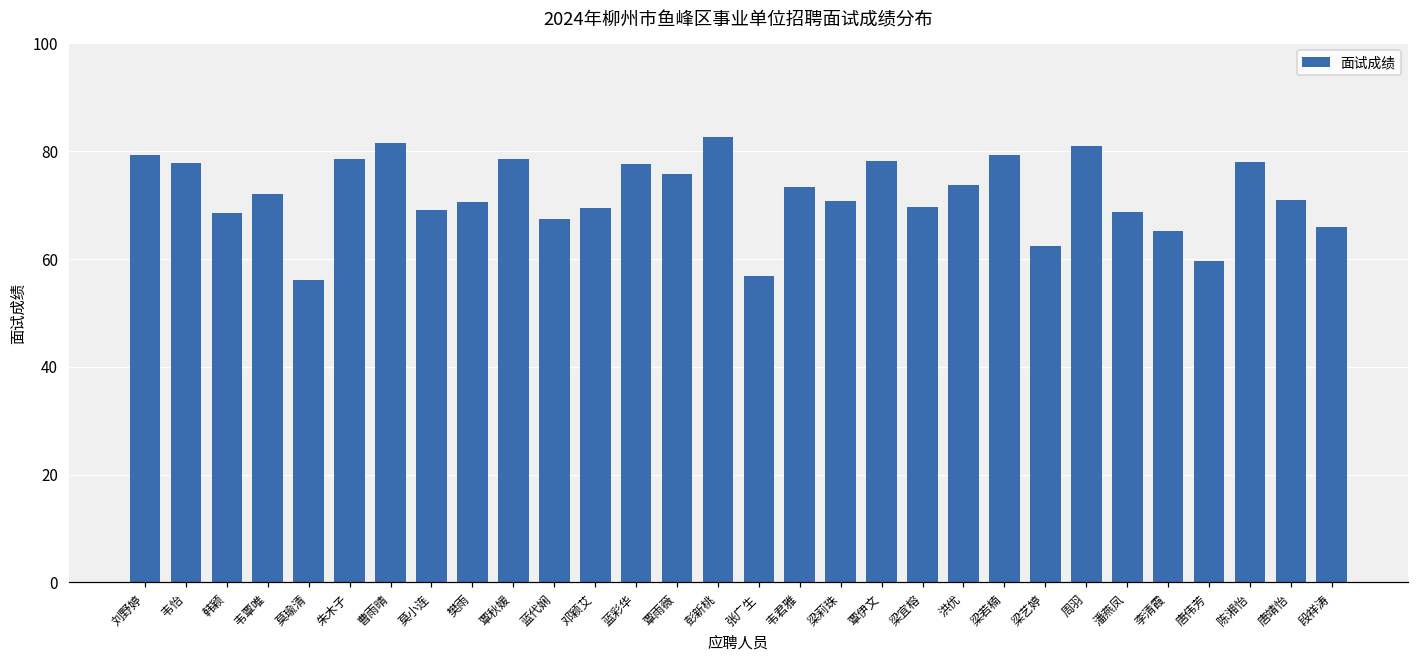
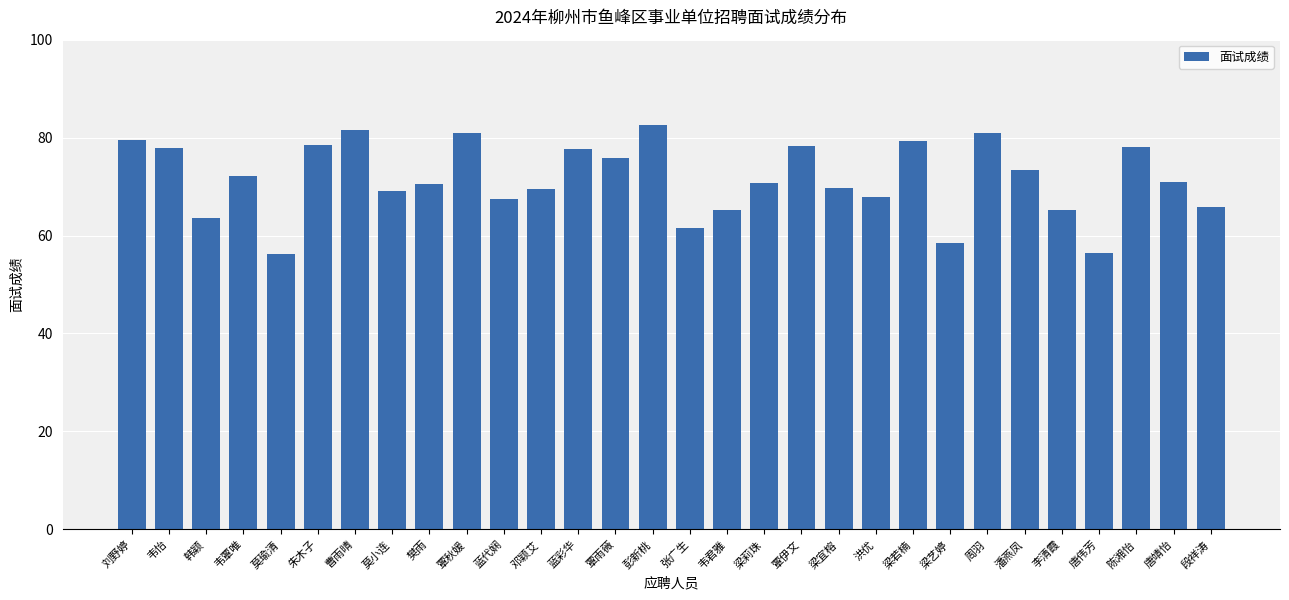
  {
    "刘野婷": 79,
    "韦怡": 78,
-   "韩颖": 69,
+   "韩颖": 64,
    "韦覃唯": 72,
    "莫瑜清": 56,
    "朱木子": 79,
    "曹雨晴": 82,
    "莫小连": 69,
    "樊雨": 71,
-   "覃秋媛": 79,
+   "覃秋媛": 81,
    "蓝代娴": 68,
    "邓颖艾": 69,
    "蓝彩华": 78,
    "覃雨薇": 76,
    "彭新桃": 83,
-   "张广生": 57,
-   "韦君雅": 73,
+   "张广生": 62,
+   "韦君雅": 65,
    "梁莉珠": 71,
    "覃伊文": 78,
    "梁宜榕": 70,
-   "洪优": 74,
+   "洪优": 68,
    "梁若楠": 79,
-   "梁艺婷": 62,
+   "梁艺婷": 58,
    "周羽": 81,
-   "潘燕凤": 69,
+   "潘燕凤": 73,
    "李清霞": 65,
-   "唐伟芳": 60,
+   "唐伟芳": 56,
    "陈湘怡": 78,
    "唐靖怡": 71,
    "段祥涛": 66
  }
